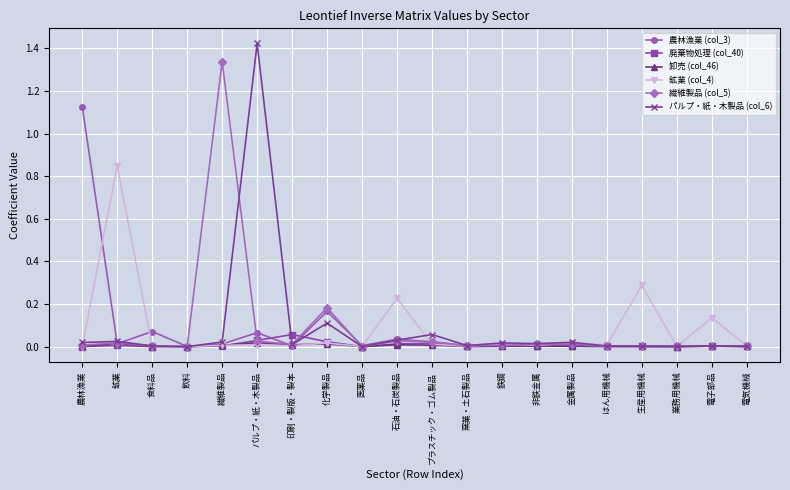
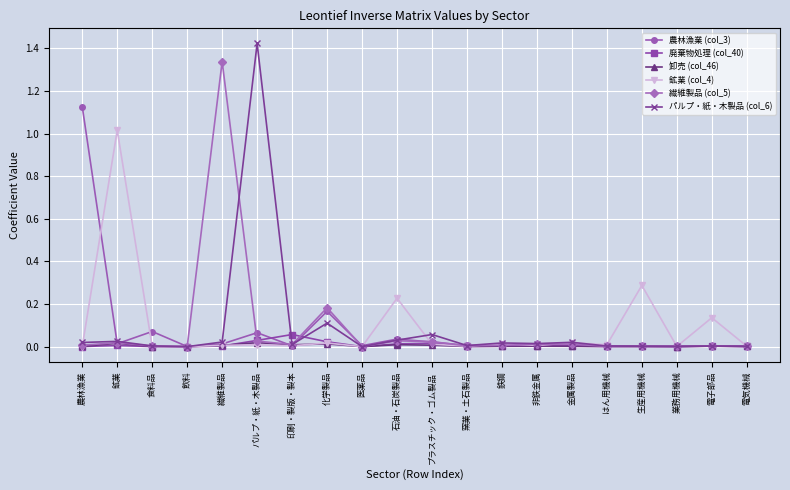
  {
    "鉱業 (col_4)": {
-     "鉱業": 0.85,
+     "鉱業": 1.02,
      "石油・石炭製品": 0.23,
      "生産用機械": 0.29,
      "電子部品": 0.14
    }
  }
